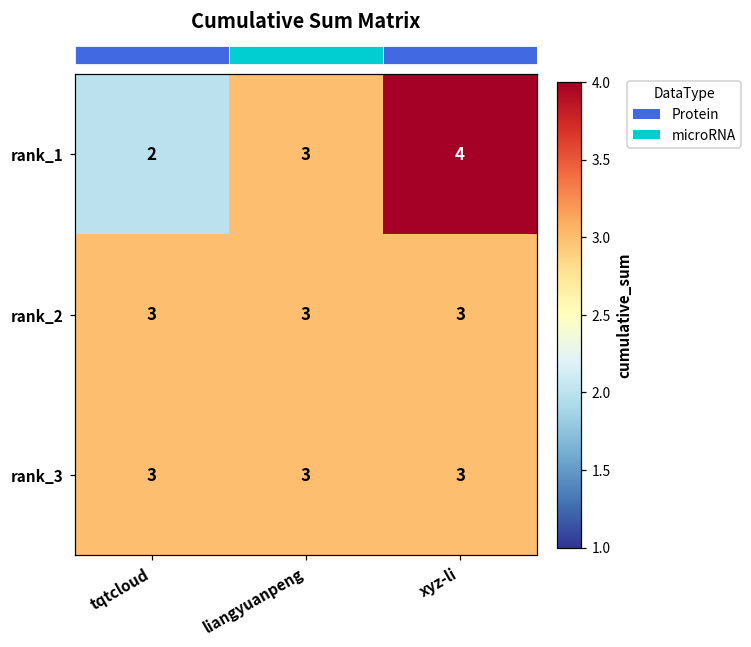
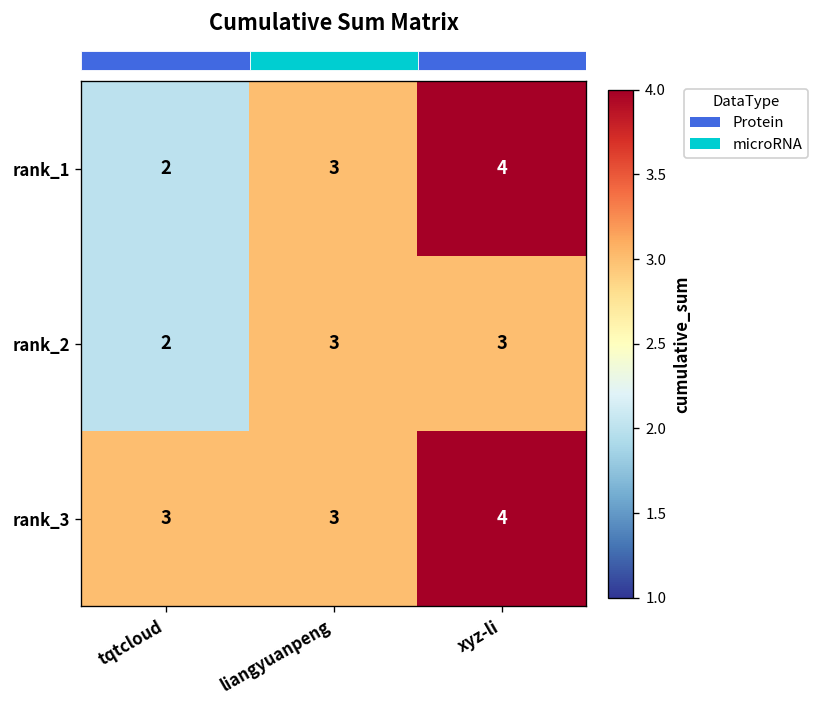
  {
    "rank_1": {
      "tqtcloud": 2,
      "liangyuanpeng": 3,
      "xyz-li": 4
    },
    "rank_2": {
-     "tqtcloud": 3,
+     "tqtcloud": 2,
      "liangyuanpeng": 3,
      "xyz-li": 3
    },
    "rank_3": {
      "tqtcloud": 3,
      "liangyuanpeng": 3,
-     "xyz-li": 3
+     "xyz-li": 4
    }
  }
